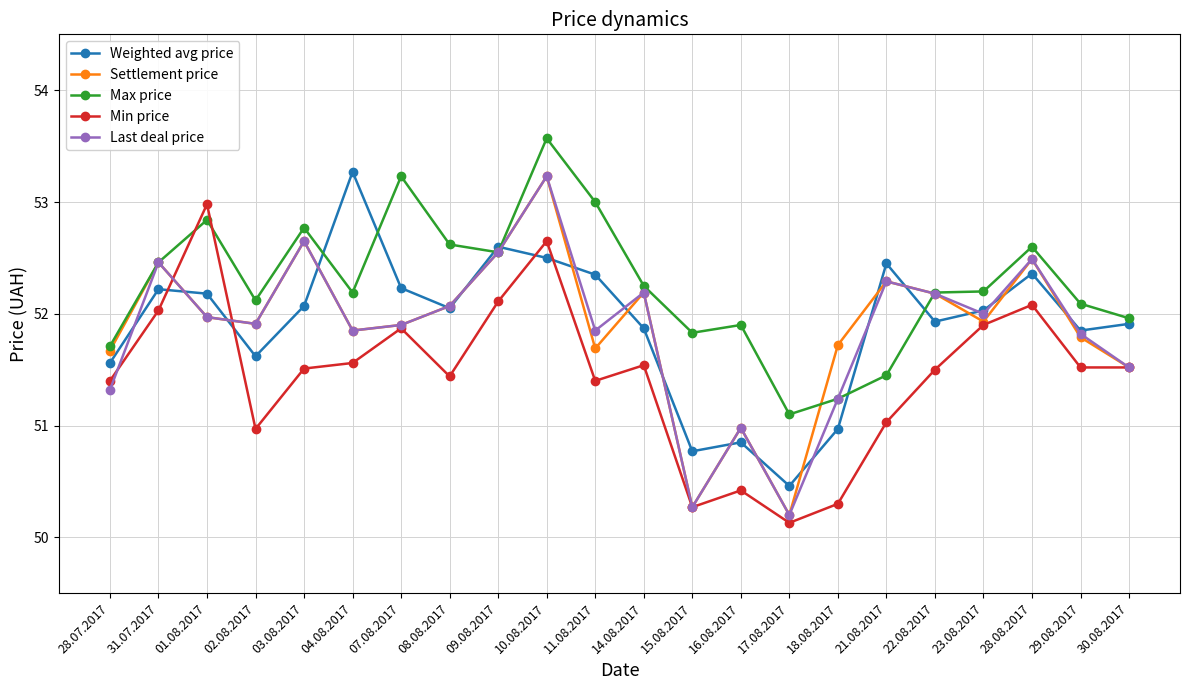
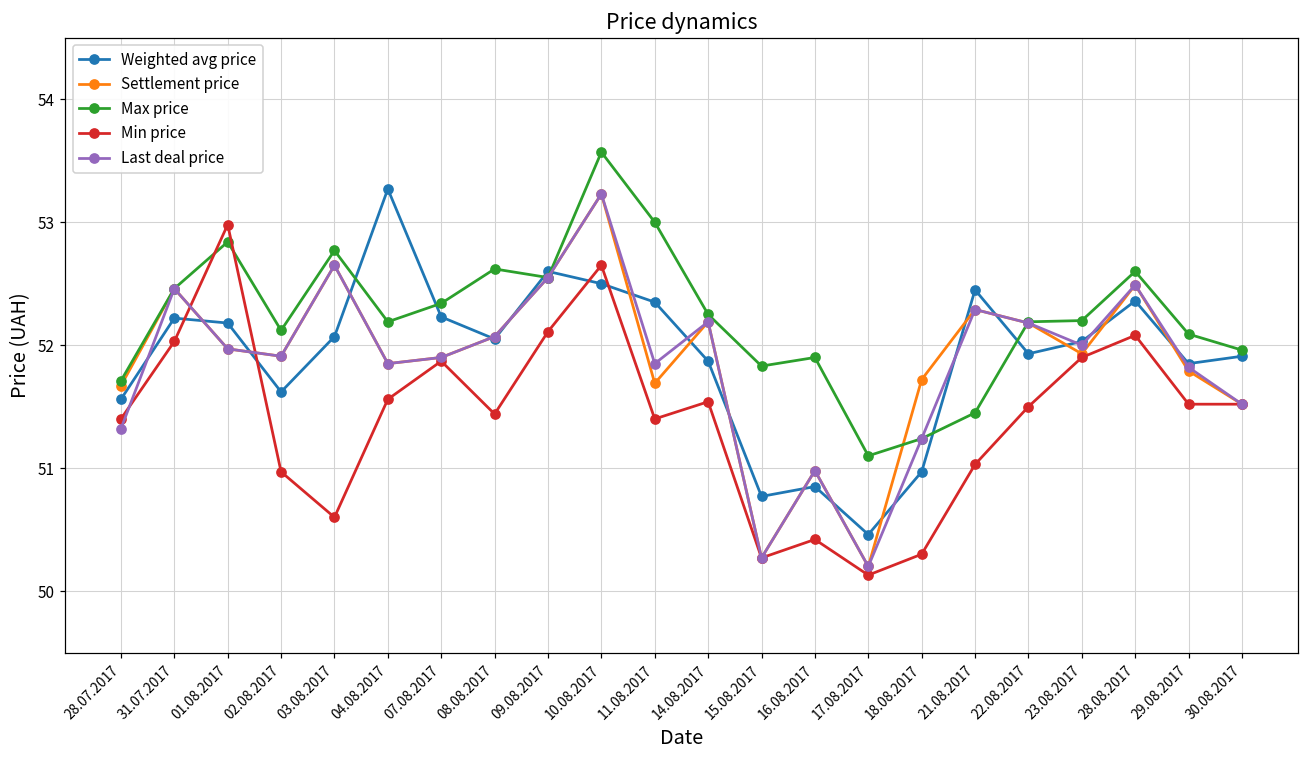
  {
    "Weighted avg price": {
      "28.07.2017": 51.56,
      "31.07.2017": 52.22,
      "01.08.2017": 52.18,
      "02.08.2017": 51.62,
      "03.08.2017": 52.07,
      "04.08.2017": 53.27,
      "07.08.2017": 52.23,
      "09.08.2017": 52.60,
      "10.08.2017": 52.50,
      "11.08.2017": 52.35,
      "14.08.2017": 51.87,
      "15.08.2017": 50.77,
      "16.08.2017": 50.85,
      "17.08.2017": 50.46,
      "18.08.2017": 50.97,
      "21.08.2017": 52.45,
      "22.08.2017": 51.93,
      "23.08.2017": 52.03,
      "28.08.2017": 52.36,
      "29.08.2017": 51.85,
      "30.08.2017": 51.91
    },
    "Settlement price": {
      "28.07.2017": 51.67,
      "11.08.2017": 51.69,
      "18.08.2017": 51.72,
      "23.08.2017": 51.93,
      "29.08.2017": 51.79
    },
    "Max price": {
      "28.07.2017": 51.71,
      "01.08.2017": 52.84,
      "02.08.2017": 52.12,
      "03.08.2017": 52.77,
      "04.08.2017": 52.19,
-     "07.08.2017": 53.23,
+     "07.08.2017": 52.34,
      "08.08.2017": 52.62,
      "10.08.2017": 53.57,
      "11.08.2017": 53.00,
      "14.08.2017": 52.25,
      "15.08.2017": 51.83,
      "16.08.2017": 51.90,
      "17.08.2017": 51.10,
      "21.08.2017": 51.45,
      "23.08.2017": 52.20,
      "28.08.2017": 52.60,
      "29.08.2017": 52.09,
      "30.08.2017": 51.96
    },
    "Min price": {
      "28.07.2017": 51.40,
      "31.07.2017": 52.03,
      "01.08.2017": 52.98,
      "02.08.2017": 50.97,
-     "03.08.2017": 51.51,
+     "03.08.2017": 50.60,
      "04.08.2017": 51.56,
      "07.08.2017": 51.87,
      "08.08.2017": 51.44,
      "09.08.2017": 52.11,
      "10.08.2017": 52.65,
      "11.08.2017": 51.40,
      "14.08.2017": 51.54,
      "16.08.2017": 50.42,
      "17.08.2017": 50.13,
      "18.08.2017": 50.30,
      "21.08.2017": 51.03,
      "22.08.2017": 51.50,
      "23.08.2017": 51.90,
      "28.08.2017": 52.08,
      "29.08.2017": 51.52
    },
    "Last deal price": {
      "28.07.2017": 51.32,
      "11.08.2017": 51.85,
      "23.08.2017": 52.00,
      "29.08.2017": 51.82
    }
  }
